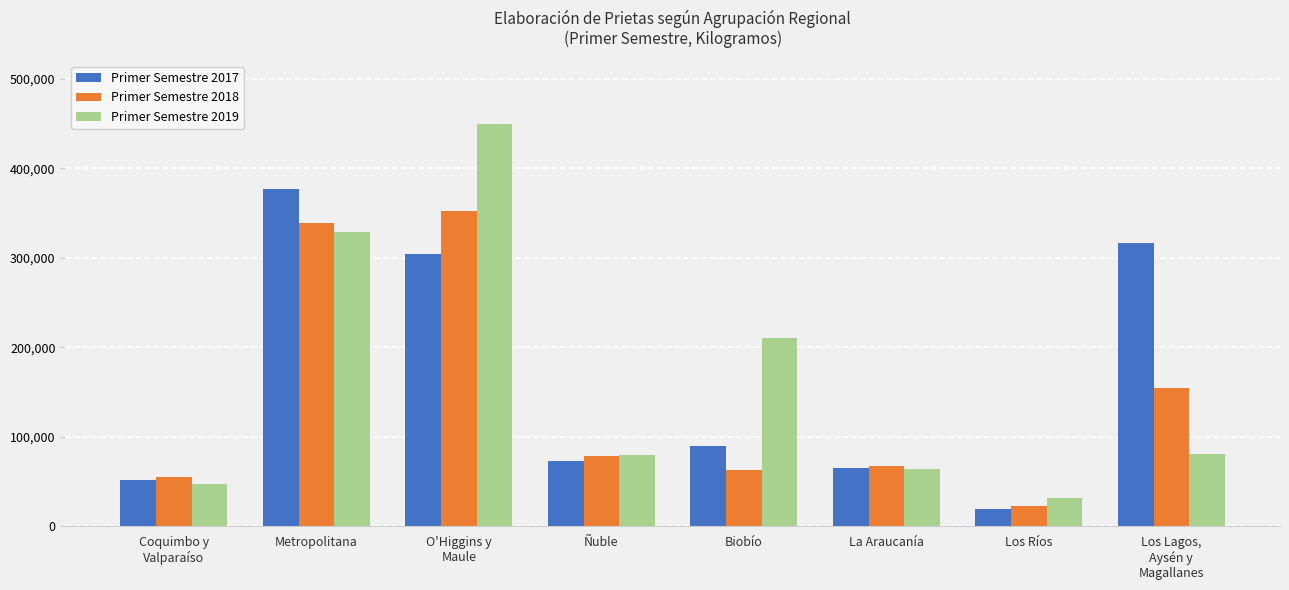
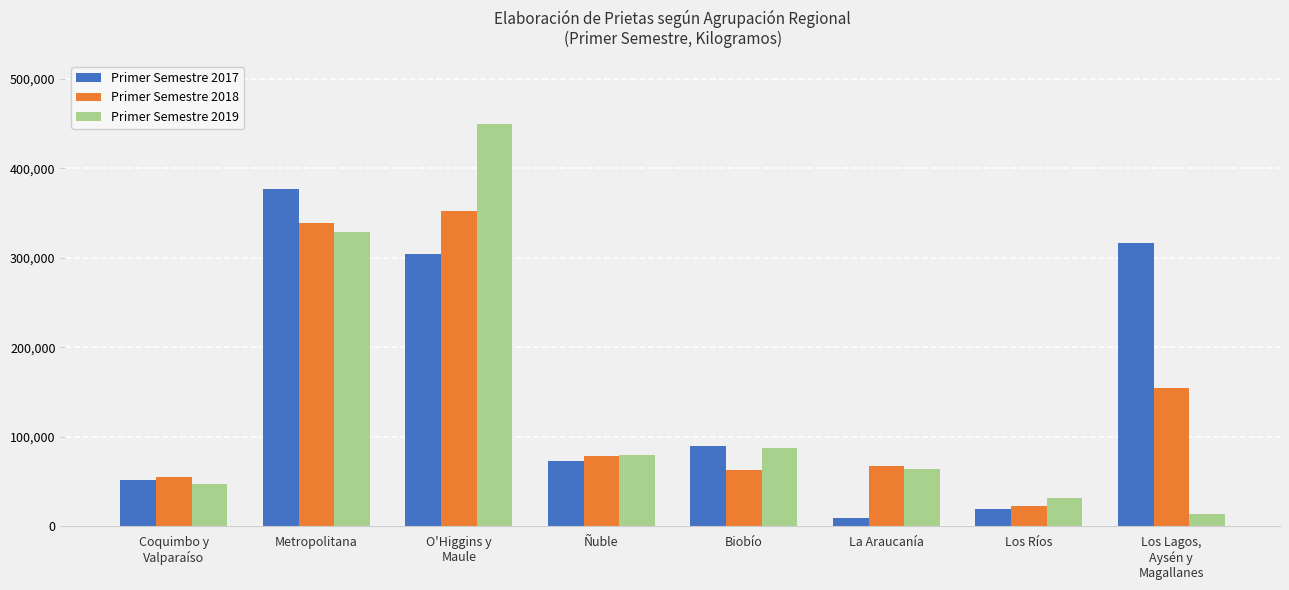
  {
    "Primer Semestre 2017": {
      "Coquimbo y Valparaíso": "50,000",
      "Metropolitana": "380,000",
      "O'Higgins y Maule": "300,000",
      "Ñuble": "70,000",
      "Biobío": "90,000",
-     "La Araucanía": "70,000",
+     "La Araucanía": "10,000",
      "Los Ríos": "20,000",
      "Los Lagos, Aysén y Magallanes": "320,000"
    },
    "Primer Semestre 2018": {
      "Coquimbo y Valparaíso": "50,000",
      "Metropolitana": "340,000",
      "O'Higgins y Maule": "350,000",
      "Ñuble": "80,000",
      "Biobío": "60,000",
      "La Araucanía": "70,000",
      "Los Ríos": "20,000",
      "Los Lagos, Aysén y Magallanes": "150,000"
    },
    "Primer Semestre 2019": {
      "Coquimbo y Valparaíso": "50,000",
      "Metropolitana": "330,000",
      "O'Higgins y Maule": "450,000",
      "Ñuble": "80,000",
-     "Biobío": "210,000",
+     "Biobío": "90,000",
      "La Araucanía": "60,000",
      "Los Ríos": "30,000",
-     "Los Lagos, Aysén y Magallanes": "80,000"
+     "Los Lagos, Aysén y Magallanes": "10,000"
    }
  }
